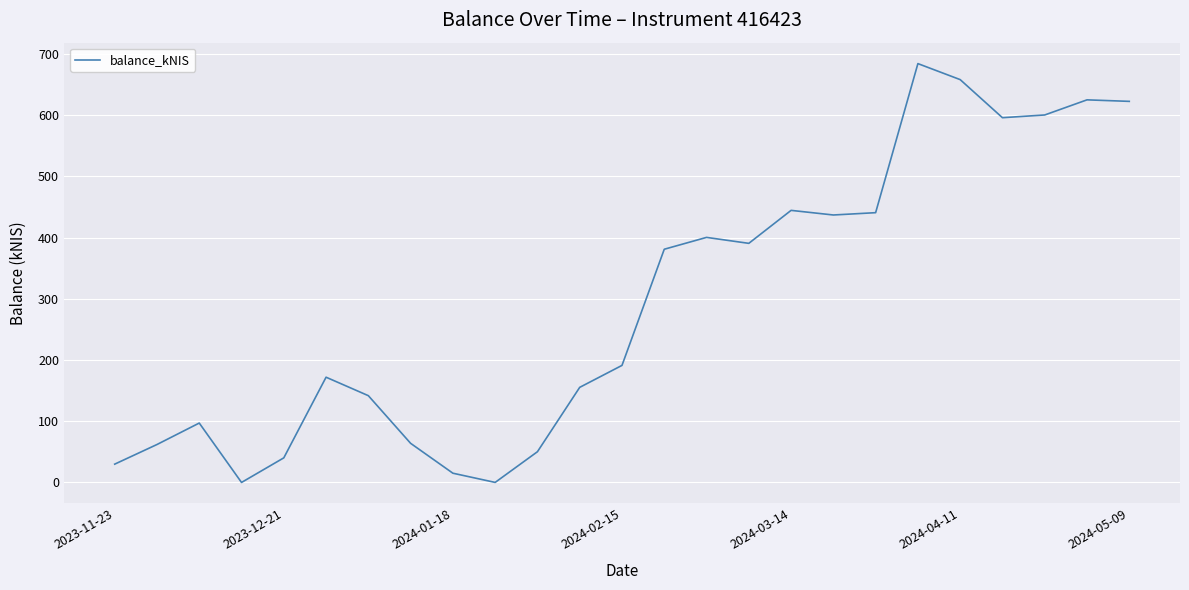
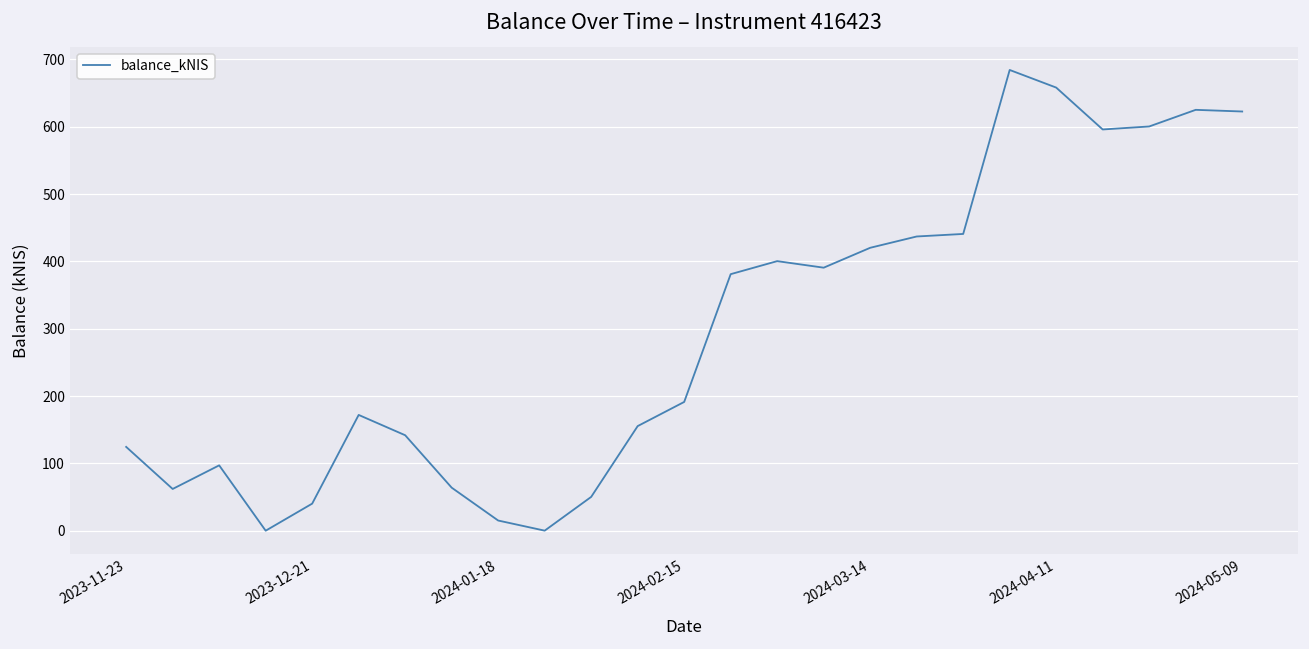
  {
-   "2023-11-23": 30,
+   "2023-11-23": 120,
    "2023-12-21": 40,
    "2024-01-18": 20,
    "2024-02-15": 190,
-   "2024-03-14": 440,
+   "2024-03-14": 420,
    "2024-04-11": 660,
    "2024-05-09": 620
  }
